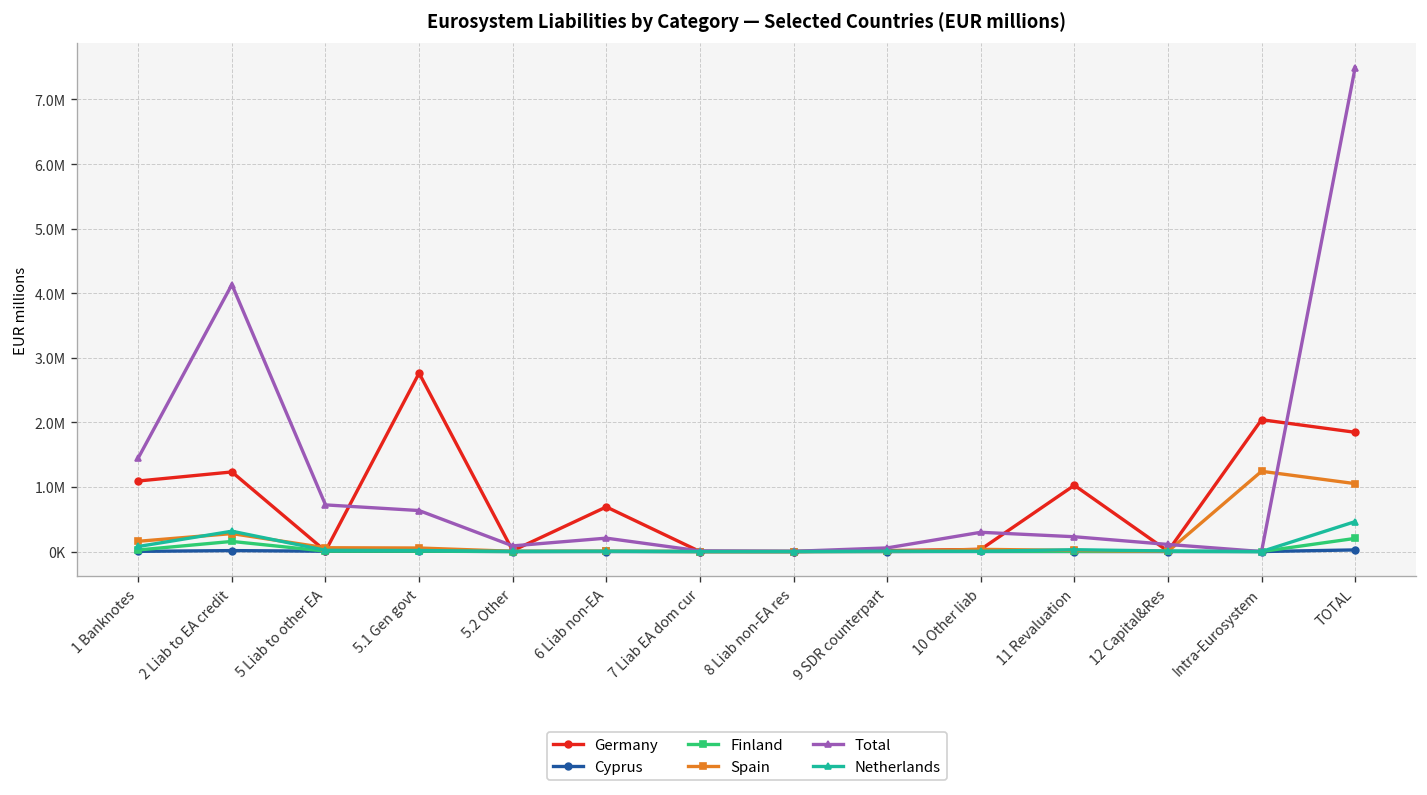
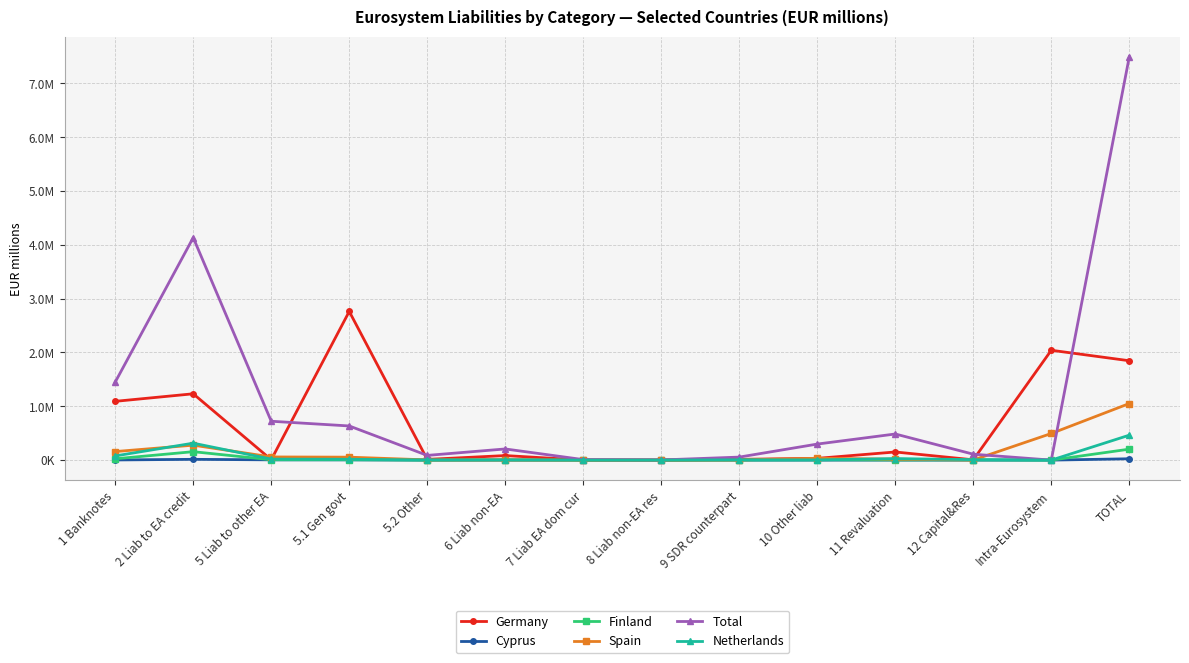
  {
    "Germany": {
      "1 Banknotes": 1100000,
      "2 Liab to EA credit": 1200000,
      "5.1 Gen govt": 2800000,
-     "6 Liab non-EA": 700000,
-     "11 Revaluation": 1000000,
+     "6 Liab non-EA": 100000,
+     "11 Revaluation": 200000,
      "Intra-Eurosystem": 2000000,
      "TOTAL": 1800000
    },
    "Cyprus": {
      "2 Liab to EA credit": 0,
      "TOTAL": 0
    },
    "Spain": {
      "1 Banknotes": 200000,
-     "Intra-Eurosystem": 1200000,
+     "Intra-Eurosystem": 500000,
      "TOTAL": 1100000
    },
    "Total": {
      "1 Banknotes": 1500000,
      "2 Liab to EA credit": 4100000,
      "5 Liab to other EA": 700000,
      "5.1 Gen govt": 600000,
      "5.2 Other": 100000,
      "6 Liab non-EA": 200000,
      "10 Other liab": 300000,
-     "11 Revaluation": 200000,
+     "11 Revaluation": 500000,
      "12 Capital&Res": 100000,
      "TOTAL": 7500000
    }
  }
